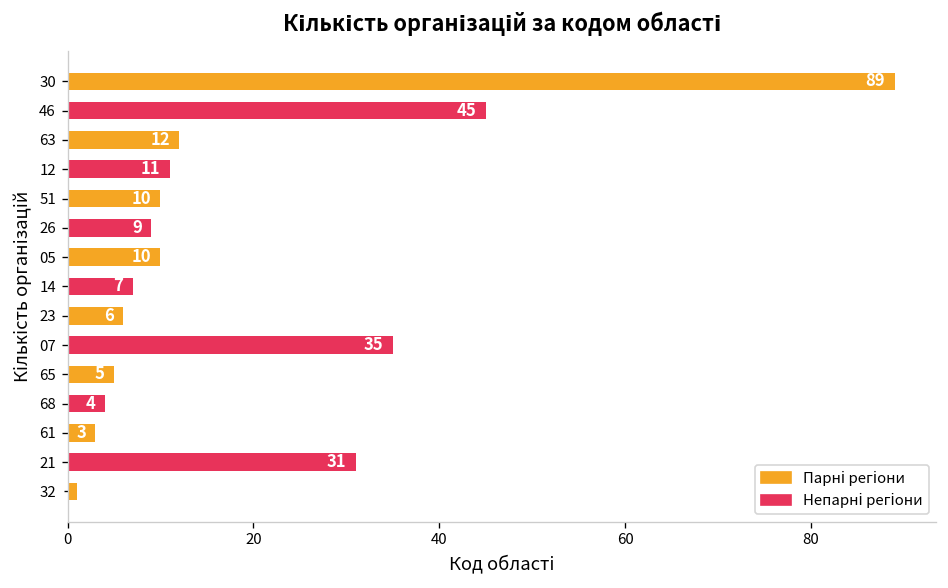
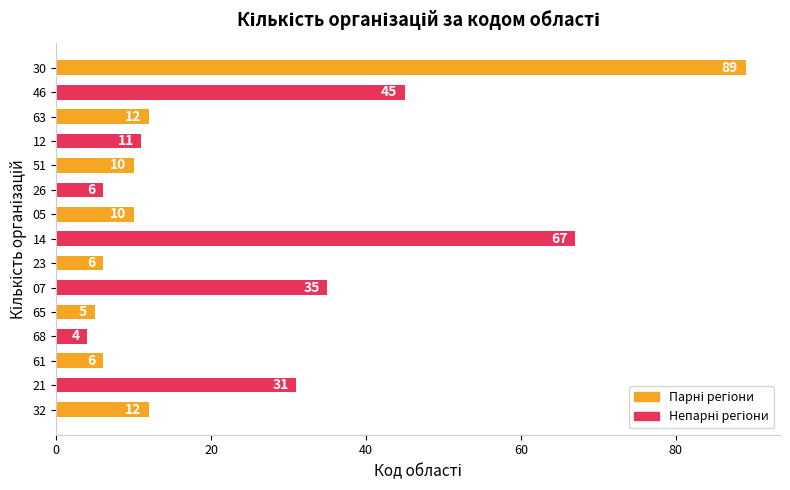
  {
    "30": 89,
    "46": 45,
    "63": 12,
    "12": 11,
    "51": 10,
-   "26": 9,
+   "26": 6,
    "05": 10,
-   "14": 7,
+   "14": 67,
    "23": 6,
    "07": 35,
    "65": 5,
    "68": 4,
-   "61": 3,
+   "61": 6,
    "21": 31,
-   "32": 1
+   "32": 12
  }
